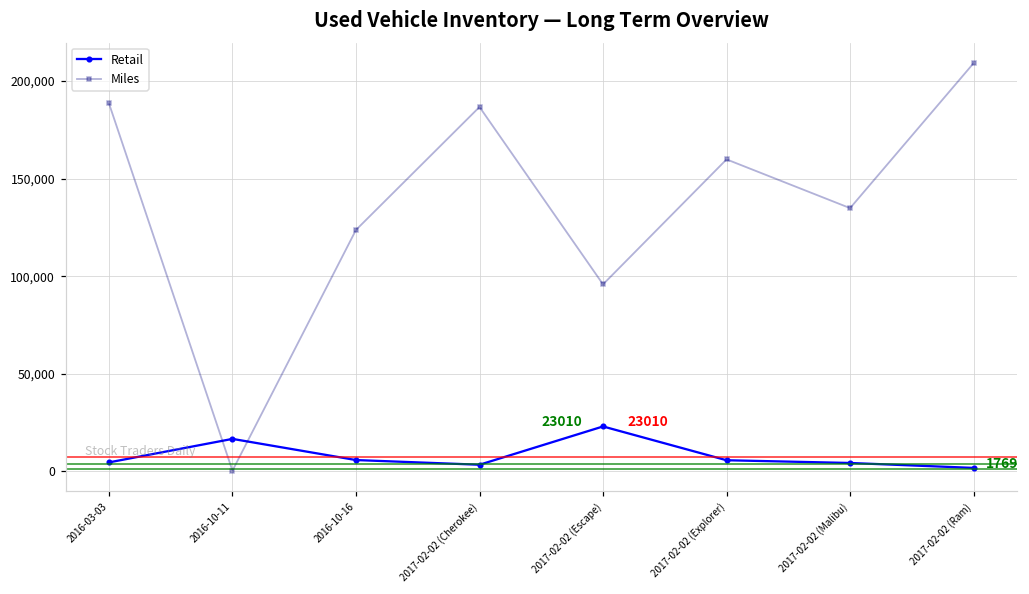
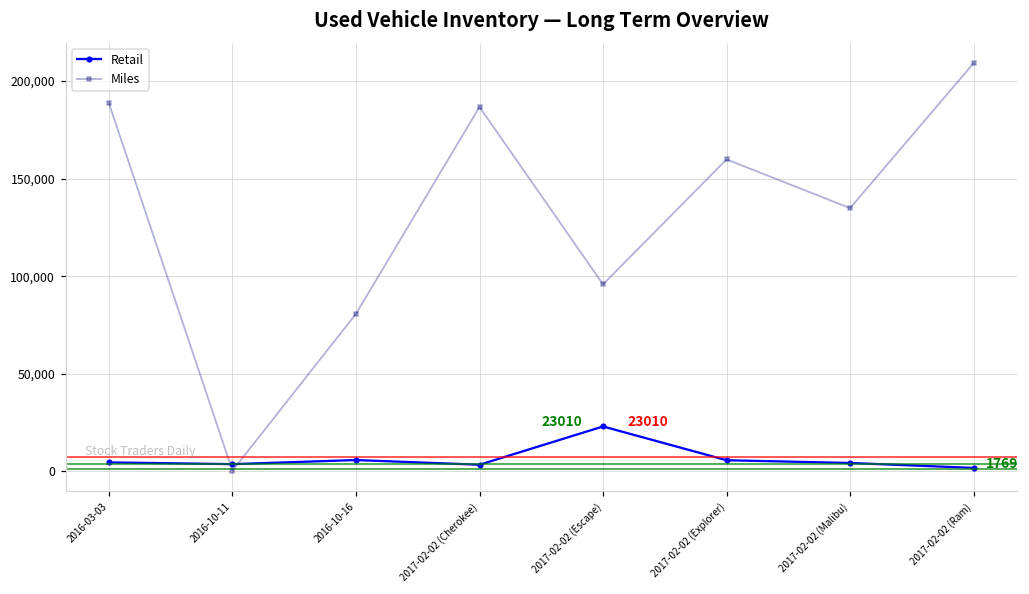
  {
    "Retail": {
      "2016-03-03": "5,000",
-     "2016-10-11": "17,000",
+     "2016-10-11": "4,000",
      "2016-10-16": "6,000",
      "2017-02-02 (Cherokee)": "3,000",
      "2017-02-02 (Explorer)": "6,000",
      "2017-02-02 (Malibu)": "4,000"
    },
    "Miles": {
      "2016-03-03": "189,000",
      "2016-10-11": "0",
-     "2016-10-16": "124,000",
+     "2016-10-16": "81,000",
      "2017-02-02 (Cherokee)": "187,000",
      "2017-02-02 (Escape)": "96,000",
      "2017-02-02 (Explorer)": "160,000",
      "2017-02-02 (Malibu)": "135,000",
      "2017-02-02 (Ram)": "209,000"
    }
  }
